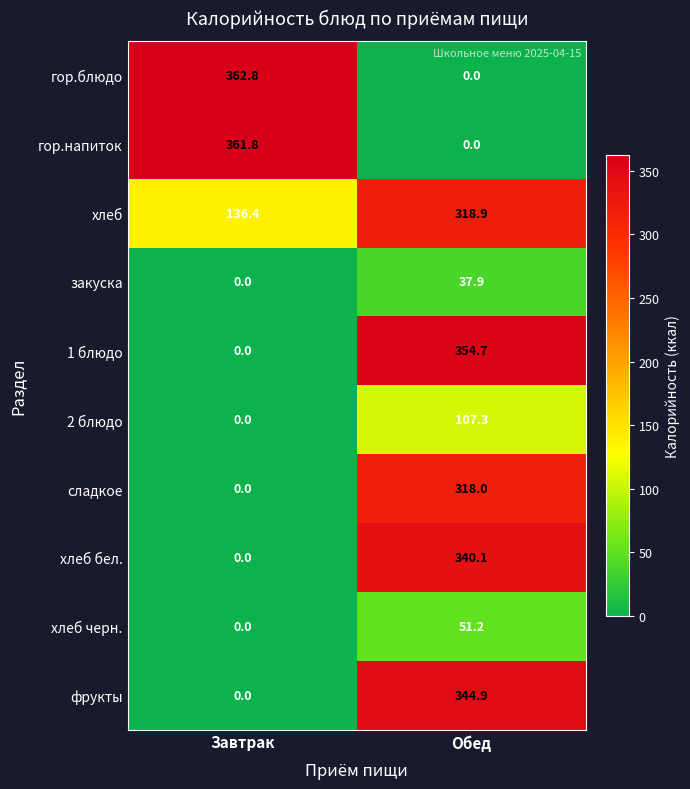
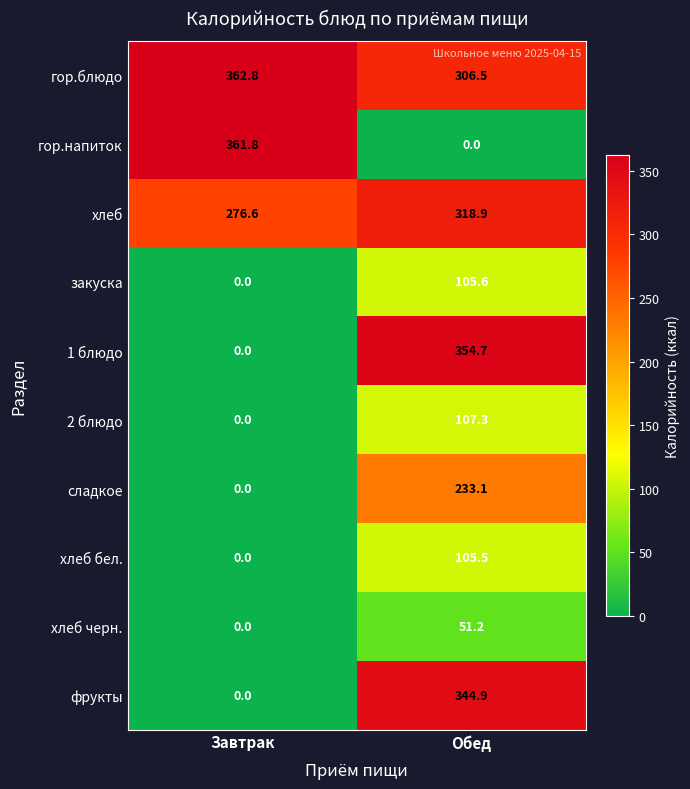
  {
    "гор.блюдо": {
      "Завтрак": 362.8,
-     "Обед": 0.0
+     "Обед": 306.5
    },
    "гор.напиток": {
      "Завтрак": 361.8,
      "Обед": 0.0
    },
    "хлеб": {
-     "Завтрак": 136.4,
+     "Завтрак": 276.6,
      "Обед": 318.9
    },
    "закуска": {
      "Завтрак": 0.0,
-     "Обед": 37.9
+     "Обед": 105.6
    },
    "1 блюдо": {
      "Завтрак": 0.0,
      "Обед": 354.7
    },
    "2 блюдо": {
      "Завтрак": 0.0,
      "Обед": 107.3
    },
    "сладкое": {
      "Завтрак": 0.0,
-     "Обед": 318.0
+     "Обед": 233.1
    },
    "хлеб бел.": {
      "Завтрак": 0.0,
-     "Обед": 340.1
+     "Обед": 105.5
    },
    "хлеб черн.": {
      "Завтрак": 0.0,
      "Обед": 51.2
    },
    "фрукты": {
      "Завтрак": 0.0,
      "Обед": 344.9
    }
  }
